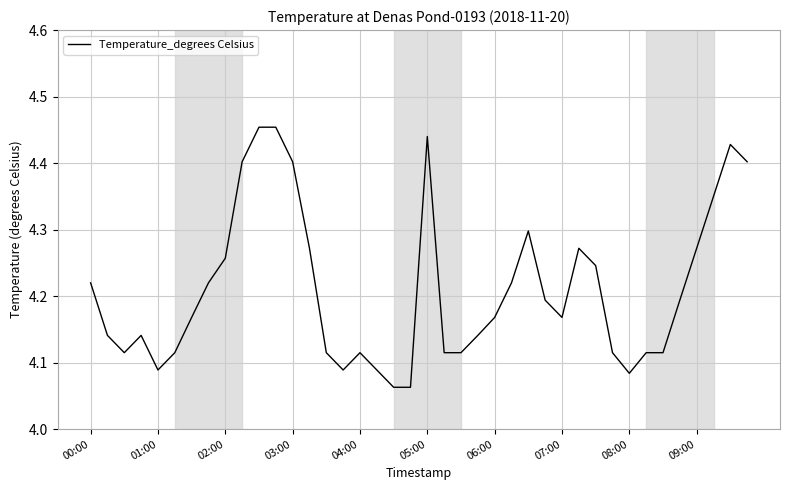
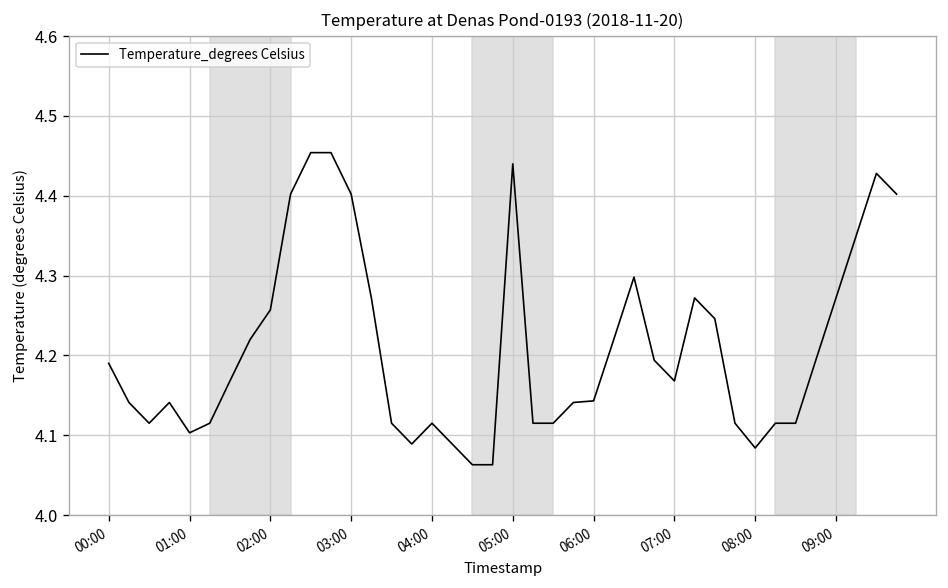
  {
-   "00:00": 4.22,
-   "01:00": 4.09,
+   "00:00": 4.19,
+   "01:00": 4.10,
    "02:00": 4.26,
    "03:00": 4.40,
    "04:00": 4.12,
    "05:00": 4.44,
-   "06:00": 4.17,
+   "06:00": 4.14,
    "07:00": 4.17,
    "08:00": 4.08,
    "09:00": 4.27
  }
